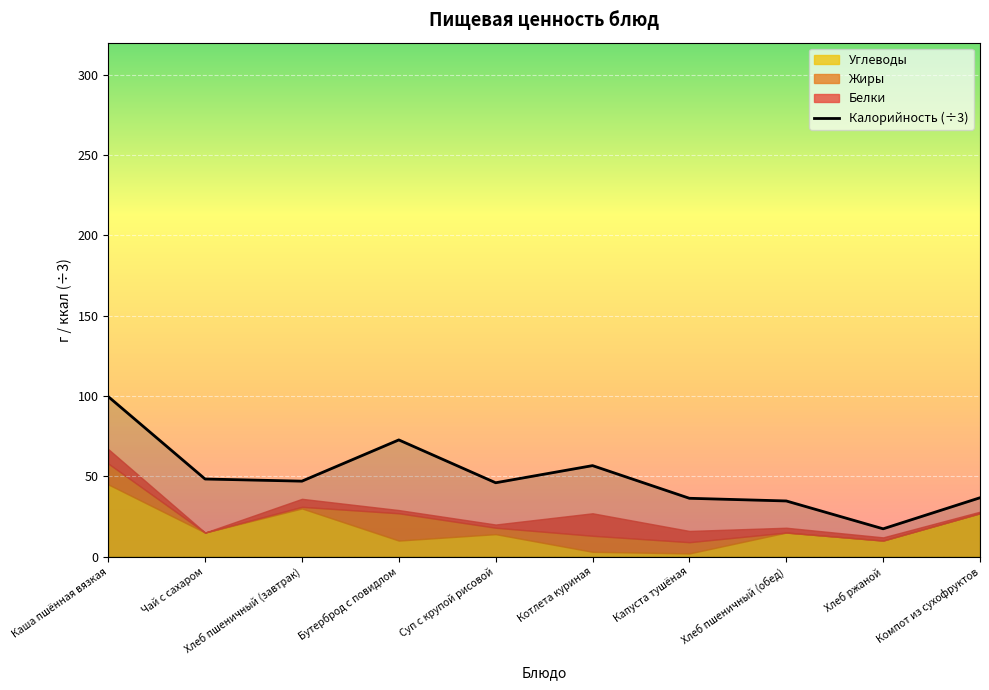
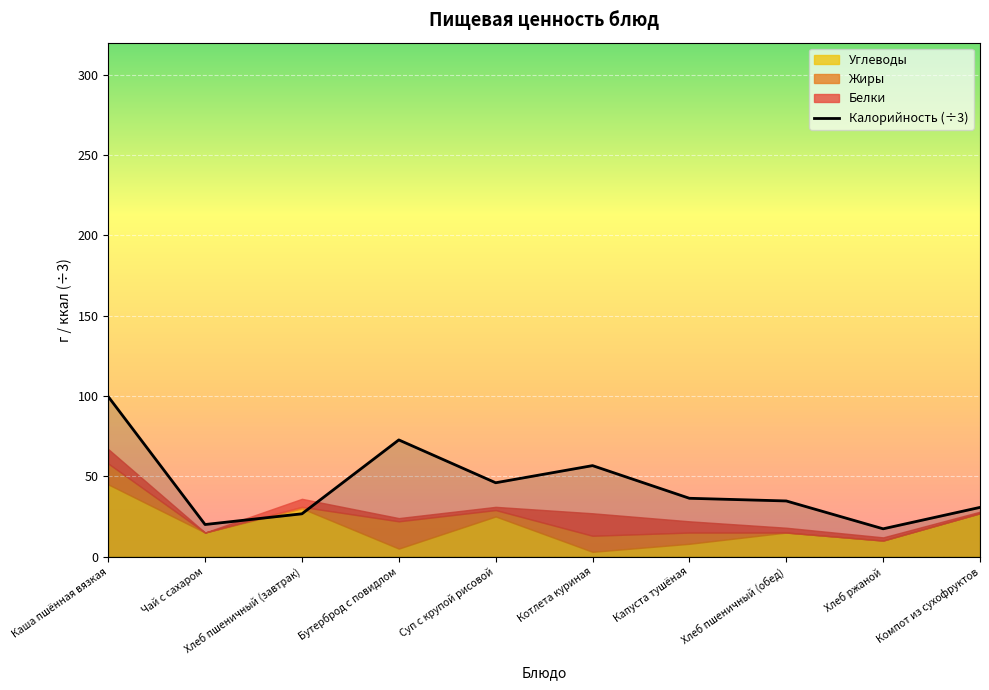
  {
    "Калорийность (÷3)": {
      "Каша пшённая вязкая": 100,
-     "Чай с сахаром": 48,
-     "Хлеб пшеничный (завтрак)": 47,
+     "Чай с сахаром": 20,
+     "Хлеб пшеничный (завтрак)": 27,
      "Бутерброд с повидлом": 73,
      "Суп с крупой рисовой": 46,
      "Котлета куриная": 57,
      "Капуста тушёная": 36,
      "Хлеб пшеничный (обед)": 35,
      "Хлеб ржаной": 17,
-     "Компот из сухофруктов": 37
+     "Компот из сухофруктов": 31
    },
    "Углеводы": {
-     "Бутерброд с повидлом": 10,
-     "Суп с крупой рисовой": 14,
-     "Капуста тушёная": 2
+     "Бутерброд с повидлом": 5,
+     "Суп с крупой рисовой": 25,
+     "Капуста тушёная": 8
    }
  }
